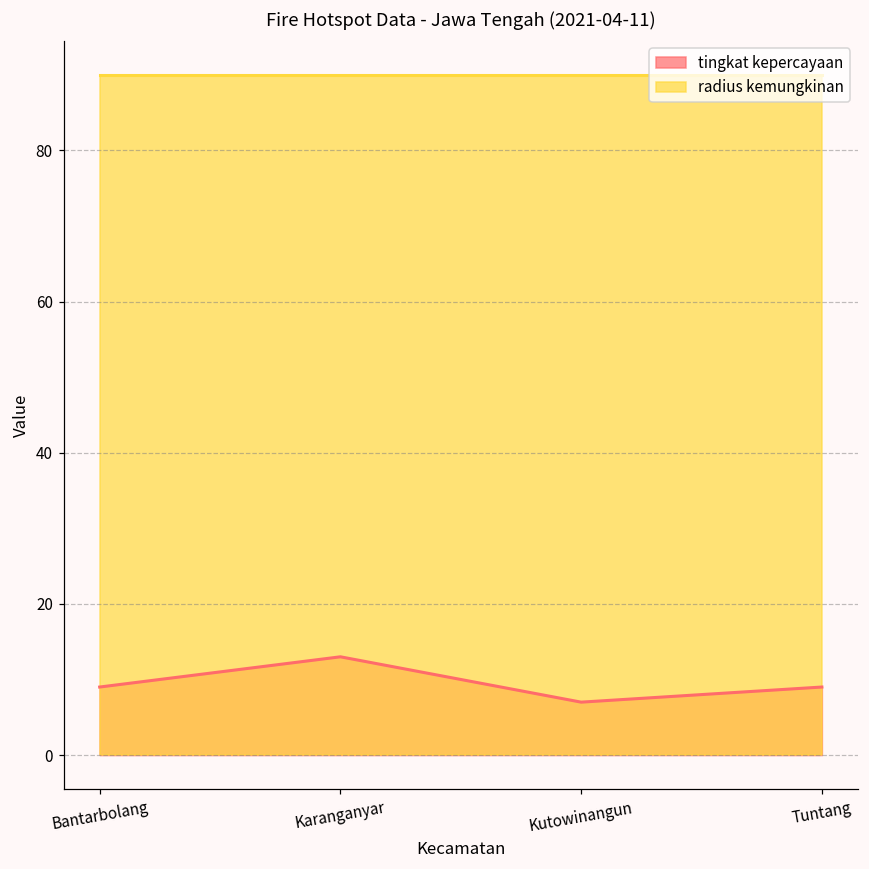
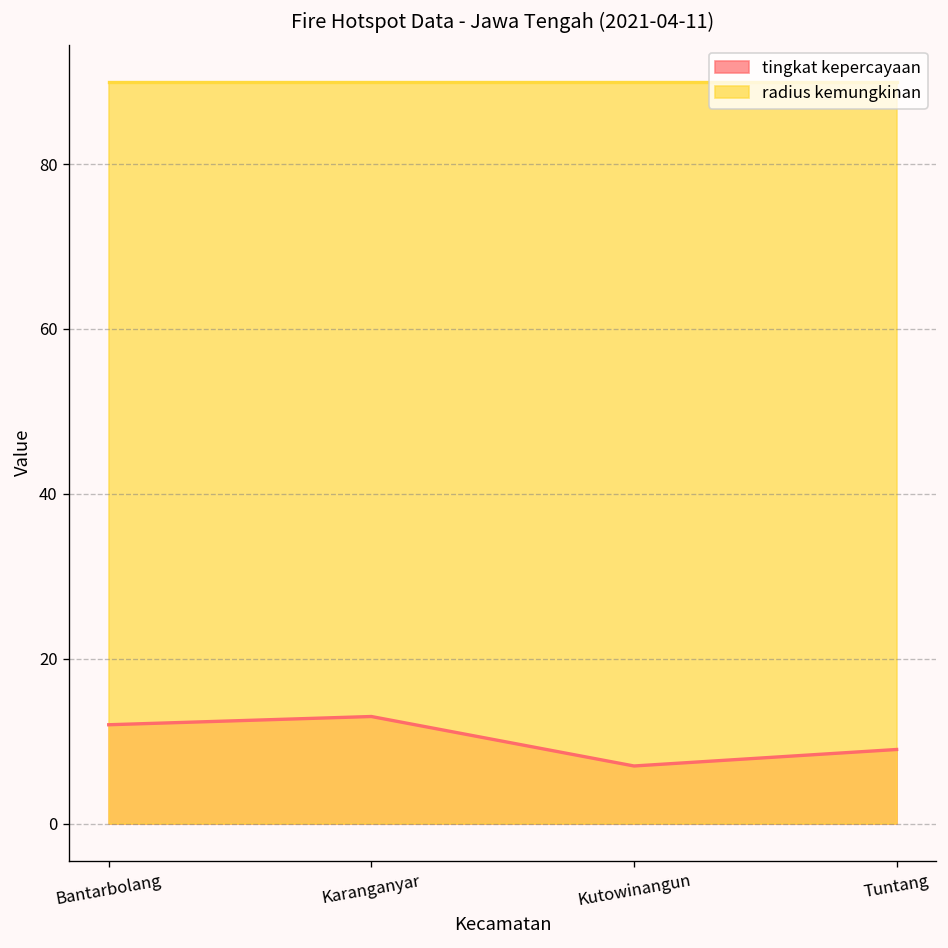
  {
    "tingkat kepercayaan": {
-     "Bantarbolang": 9,
+     "Bantarbolang": 12,
      "Karanganyar": 13,
      "Kutowinangun": 7,
      "Tuntang": 9
    },
    "radius kemungkinan": {
      "Bantarbolang": 90,
      "Karanganyar": 90,
      "Kutowinangun": 90
    }
  }
